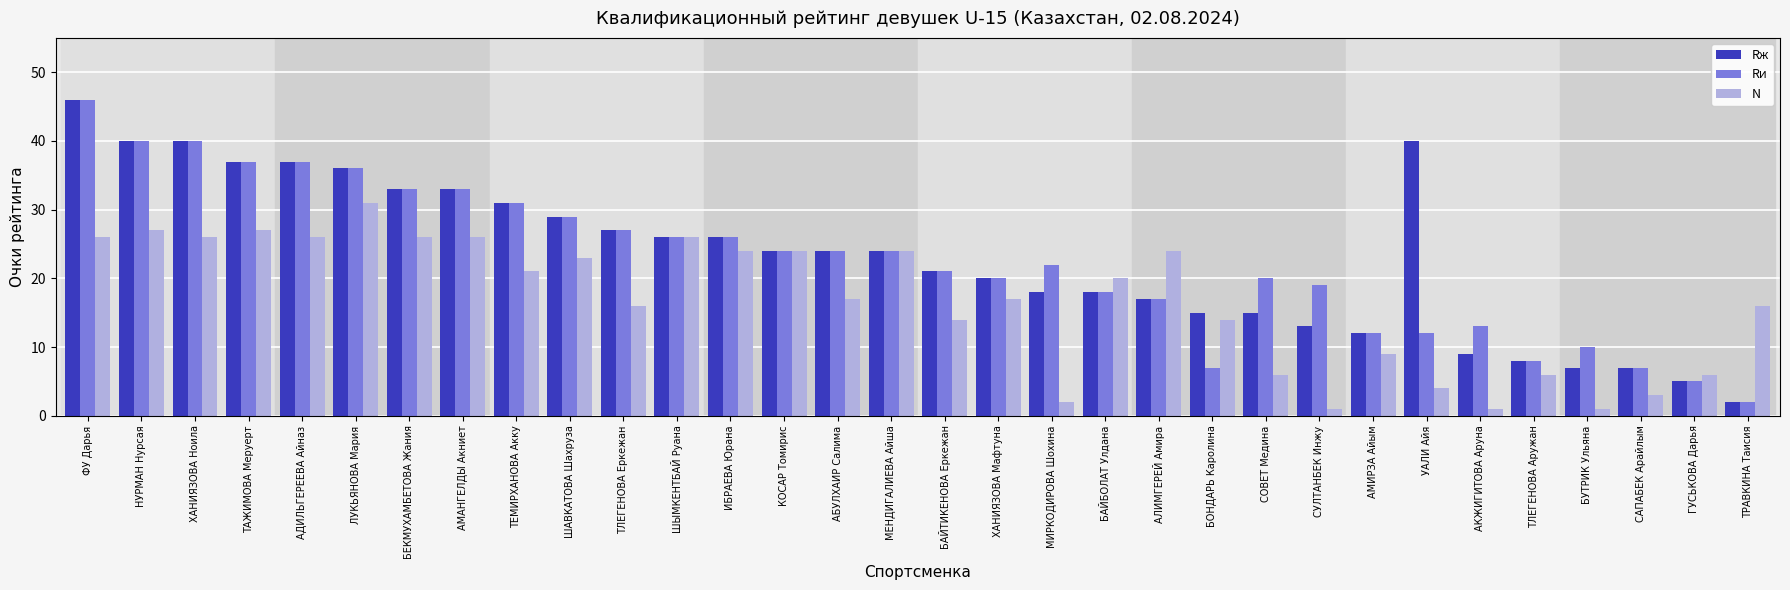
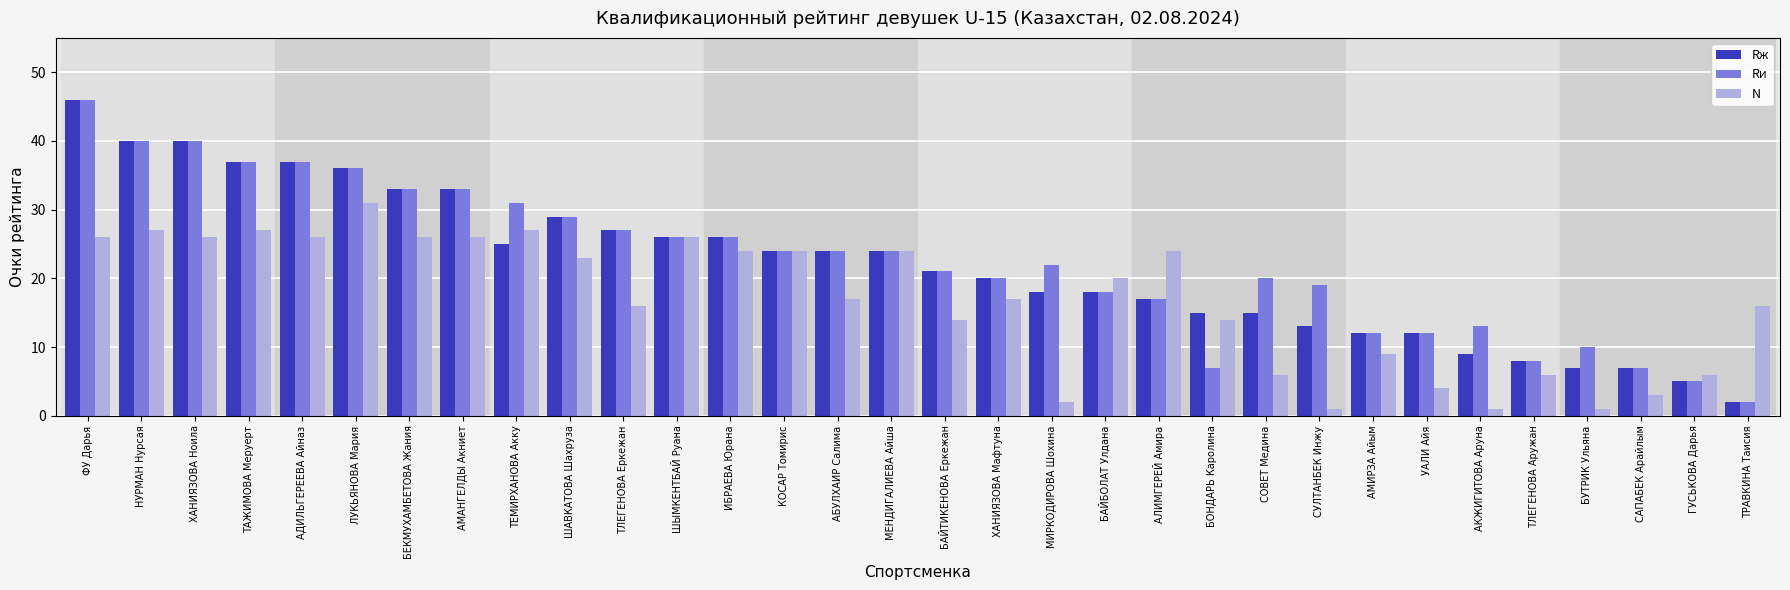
  {
    "Rж": {
      "ФУ Дарья": 46,
      "НУРМАН Нурсая": 40,
      "ХАНИЯЗОВА Ноила": 40,
      "ТАЖИМОВА Меруерт": 37,
      "АДИЛЬГЕРЕЕВА Айназ": 37,
      "ЛУКЬЯНОВА Мария": 36,
      "БЕКМУХАМБЕТОВА Жания": 33,
      "АМАНГЕЛДЫ Акниет": 33,
-     "ТЕМИРХАНОВА Акку": 31,
+     "ТЕМИРХАНОВА Акку": 25,
      "ШАВКАТОВА Шахруза": 29,
      "ТЛЕГЕНОВА Еркежан": 27,
      "ШЫМКЕНТБАЙ Руана": 26,
      "ИБРАЕВА Юрана": 26,
      "КОСАР Томирис": 24,
      "АБУЛХАИР Салима": 24,
      "МЕНДИГАЛИЕВА Айша": 24,
      "БАЙТИКЕНОВА Еркежан": 21,
      "ХАНИЯЗОВА Мафтуна": 20,
      "МИРКОДИРОВА Шохина": 18,
      "БАЙБОЛАТ Улдана": 18,
      "АЛИМГЕРЕЙ Амира": 17,
      "БОНДАРЬ Каролина": 15,
      "СОВЕТ Медина": 15,
      "СУЛТАНБЕК Инжу": 13,
      "АМИРЗА Айым": 12,
-     "УАЛИ Айя": 40,
+     "УАЛИ Айя": 12,
      "АКЖИГИТОВА Аруна": 9,
      "ТЛЕГЕНОВА Аружан": 8,
      "БУТРИК Ульяна": 7,
      "САПАБЕК Арайлым": 7,
      "ГУСЬКОВА Дарья": 5,
      "ТРАВКИНА Таисия": 2
    },
    "Rи": {
      "ФУ Дарья": 46,
      "НУРМАН Нурсая": 40,
      "ХАНИЯЗОВА Ноила": 40,
      "ТАЖИМОВА Меруерт": 37,
      "АДИЛЬГЕРЕЕВА Айназ": 37,
      "ЛУКЬЯНОВА Мария": 36,
      "БЕКМУХАМБЕТОВА Жания": 33,
      "АМАНГЕЛДЫ Акниет": 33,
      "ТЕМИРХАНОВА Акку": 31,
      "ШАВКАТОВА Шахруза": 29,
      "ТЛЕГЕНОВА Еркежан": 27,
      "ШЫМКЕНТБАЙ Руана": 26,
      "ИБРАЕВА Юрана": 26,
      "КОСАР Томирис": 24,
      "АБУЛХАИР Салима": 24,
      "МЕНДИГАЛИЕВА Айша": 24,
      "БАЙТИКЕНОВА Еркежан": 21,
      "ХАНИЯЗОВА Мафтуна": 20,
      "МИРКОДИРОВА Шохина": 22,
      "БАЙБОЛАТ Улдана": 18,
      "АЛИМГЕРЕЙ Амира": 17,
      "БОНДАРЬ Каролина": 7,
      "СОВЕТ Медина": 20,
      "СУЛТАНБЕК Инжу": 19,
      "АМИРЗА Айым": 12,
      "УАЛИ Айя": 12,
      "АКЖИГИТОВА Аруна": 13,
      "ТЛЕГЕНОВА Аружан": 8,
      "БУТРИК Ульяна": 10,
      "САПАБЕК Арайлым": 7,
      "ГУСЬКОВА Дарья": 5,
      "ТРАВКИНА Таисия": 2
    },
    "N": {
      "ФУ Дарья": 26,
      "НУРМАН Нурсая": 27,
      "ХАНИЯЗОВА Ноила": 26,
      "ТАЖИМОВА Меруерт": 27,
      "АДИЛЬГЕРЕЕВА Айназ": 26,
      "ЛУКЬЯНОВА Мария": 31,
      "БЕКМУХАМБЕТОВА Жания": 26,
      "АМАНГЕЛДЫ Акниет": 26,
-     "ТЕМИРХАНОВА Акку": 21,
+     "ТЕМИРХАНОВА Акку": 27,
      "ШАВКАТОВА Шахруза": 23,
      "ТЛЕГЕНОВА Еркежан": 16,
      "ШЫМКЕНТБАЙ Руана": 26,
      "ИБРАЕВА Юрана": 24,
      "КОСАР Томирис": 24,
      "АБУЛХАИР Салима": 17,
      "МЕНДИГАЛИЕВА Айша": 24,
      "БАЙТИКЕНОВА Еркежан": 14,
      "ХАНИЯЗОВА Мафтуна": 17,
      "МИРКОДИРОВА Шохина": 2,
      "БАЙБОЛАТ Улдана": 20,
      "АЛИМГЕРЕЙ Амира": 24,
      "БОНДАРЬ Каролина": 14,
      "СОВЕТ Медина": 6,
      "СУЛТАНБЕК Инжу": 1,
      "АМИРЗА Айым": 9,
      "УАЛИ Айя": 4,
      "АКЖИГИТОВА Аруна": 1,
      "ТЛЕГЕНОВА Аружан": 6,
      "БУТРИК Ульяна": 1,
      "САПАБЕК Арайлым": 3,
      "ГУСЬКОВА Дарья": 6,
      "ТРАВКИНА Таисия": 16
    }
  }
